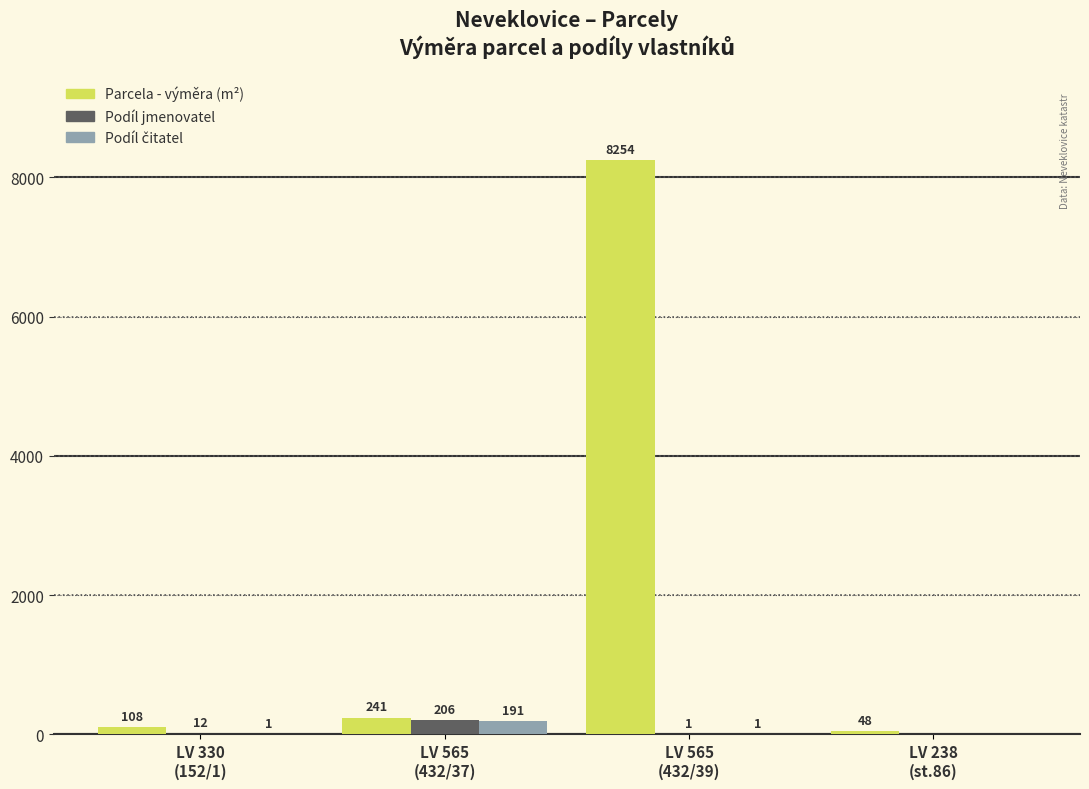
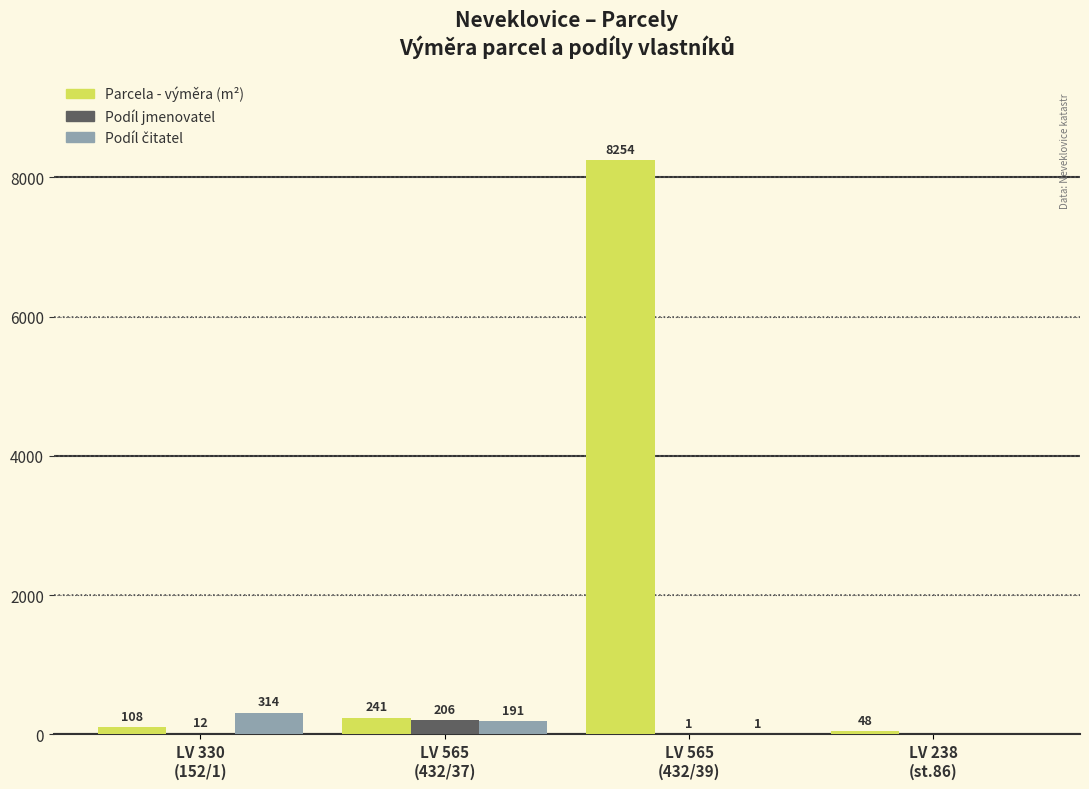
  {
    "Podíl jmenovatel": {
      "LV 330 (152/1)": 12,
      "LV 565 (432/37)": 206,
      "LV 565 (432/39)": 1
    },
    "Podíl čitatel": {
-     "LV 330 (152/1)": 1,
+     "LV 330 (152/1)": 314,
      "LV 565 (432/37)": 191,
      "LV 565 (432/39)": 1
    }
  }
